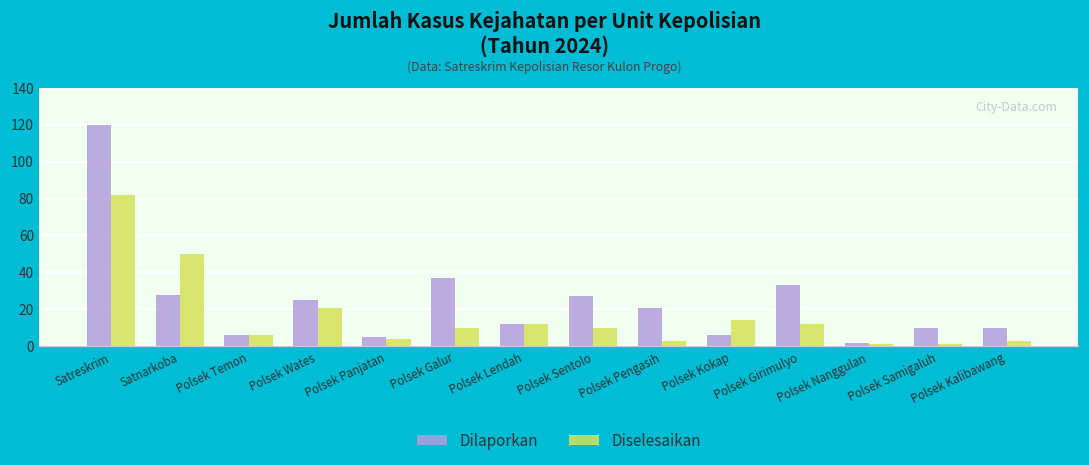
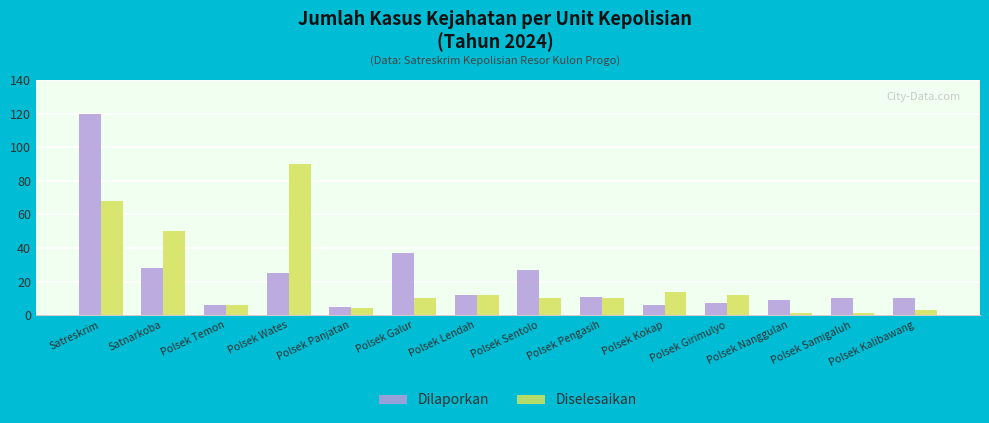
  {
    "Dilaporkan": {
      "Satreskrim": 120,
      "Satnarkoba": 28,
      "Polsek Temon": 6,
      "Polsek Wates": 25,
      "Polsek Panjatan": 5,
      "Polsek Galur": 37,
      "Polsek Lendah": 12,
      "Polsek Sentolo": 27,
-     "Polsek Pengasih": 21,
+     "Polsek Pengasih": 11,
      "Polsek Kokap": 6,
-     "Polsek Girimulyo": 33,
-     "Polsek Nanggulan": 2,
+     "Polsek Girimulyo": 7,
+     "Polsek Nanggulan": 9,
      "Polsek Samigaluh": 10,
      "Polsek Kalibawang": 10
    },
    "Diselesaikan": {
-     "Satreskrim": 82,
+     "Satreskrim": 68,
      "Satnarkoba": 50,
      "Polsek Temon": 6,
-     "Polsek Wates": 21,
+     "Polsek Wates": 90,
      "Polsek Panjatan": 4,
      "Polsek Galur": 10,
      "Polsek Lendah": 12,
      "Polsek Sentolo": 10,
-     "Polsek Pengasih": 3,
+     "Polsek Pengasih": 10,
      "Polsek Kokap": 14,
      "Polsek Girimulyo": 12,
      "Polsek Kalibawang": 3
    }
  }
